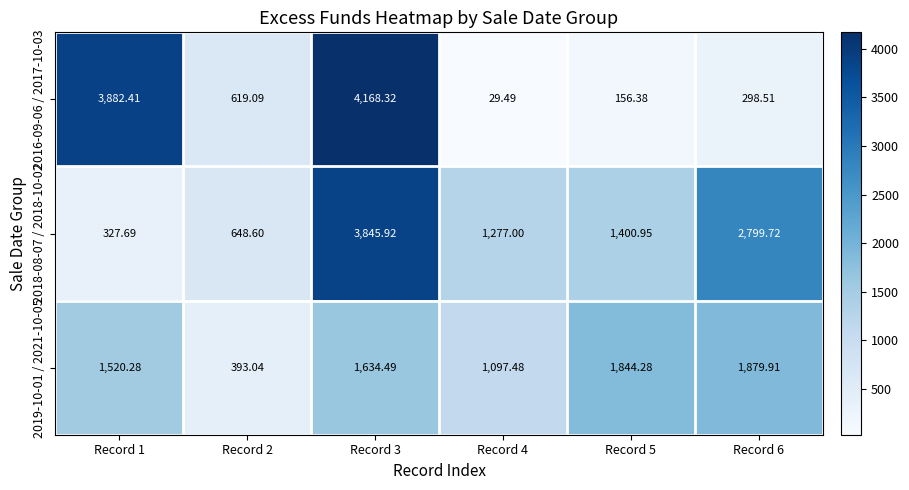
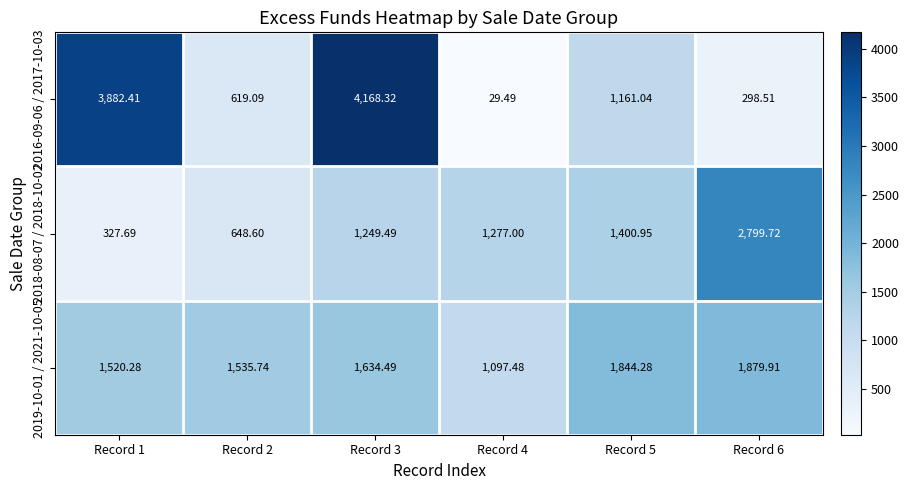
  {
    "2016-09-06 / 2017-10-03": {
      "Record 1": "3,882.41",
      "Record 2": "619.09",
      "Record 3": "4,168.32",
      "Record 4": "29.49",
-     "Record 5": "156.38",
+     "Record 5": "1,161.04",
      "Record 6": "298.51"
    },
    "2018-08-07 / 2018-10-02": {
      "Record 1": "327.69",
      "Record 2": "648.60",
-     "Record 3": "3,845.92",
+     "Record 3": "1,249.49",
      "Record 4": "1,277.00",
      "Record 5": "1,400.95",
      "Record 6": "2,799.72"
    },
    "2019-10-01 / 2021-10-05": {
      "Record 1": "1,520.28",
-     "Record 2": "393.04",
+     "Record 2": "1,535.74",
      "Record 3": "1,634.49",
      "Record 4": "1,097.48",
      "Record 5": "1,844.28",
      "Record 6": "1,879.91"
    }
  }
